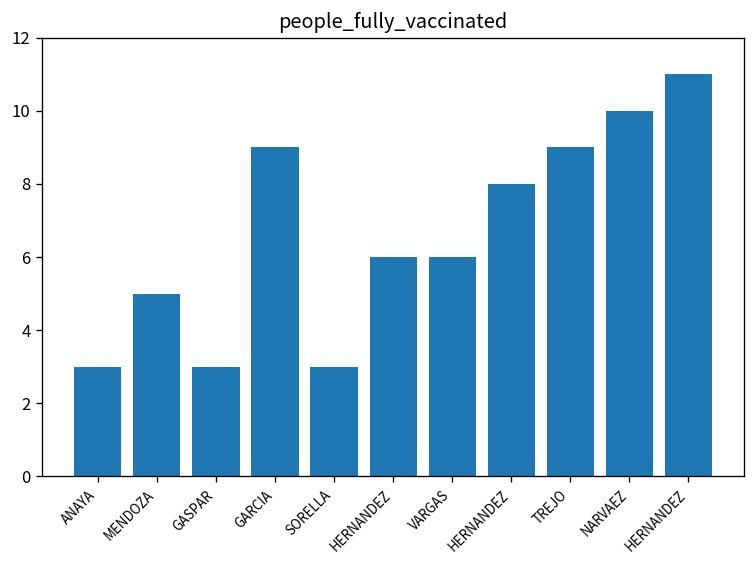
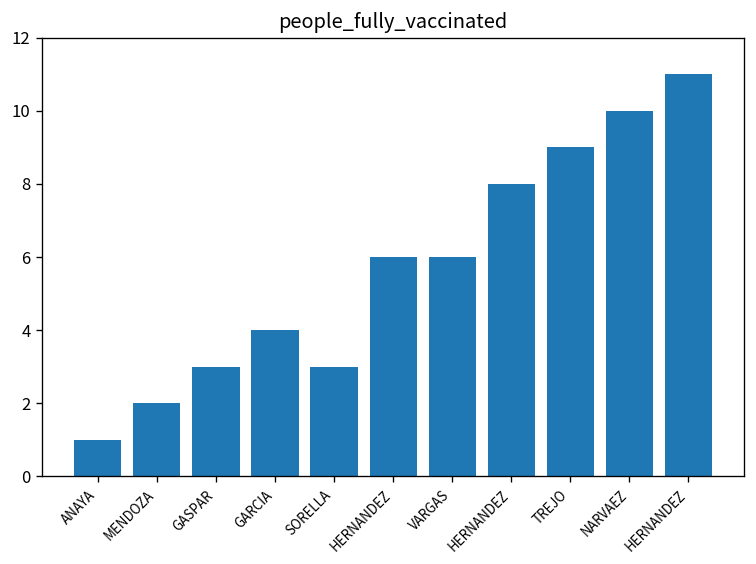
  {
-   "ANAYA": 3,
-   "MENDOZA": 5,
+   "ANAYA": 1,
+   "MENDOZA": 2,
    "GASPAR": 3,
-   "GARCIA": 9,
+   "GARCIA": 4,
    "SORELLA": 3,
    "VARGAS": 6,
    "TREJO": 9,
    "NARVAEZ": 10
  }
